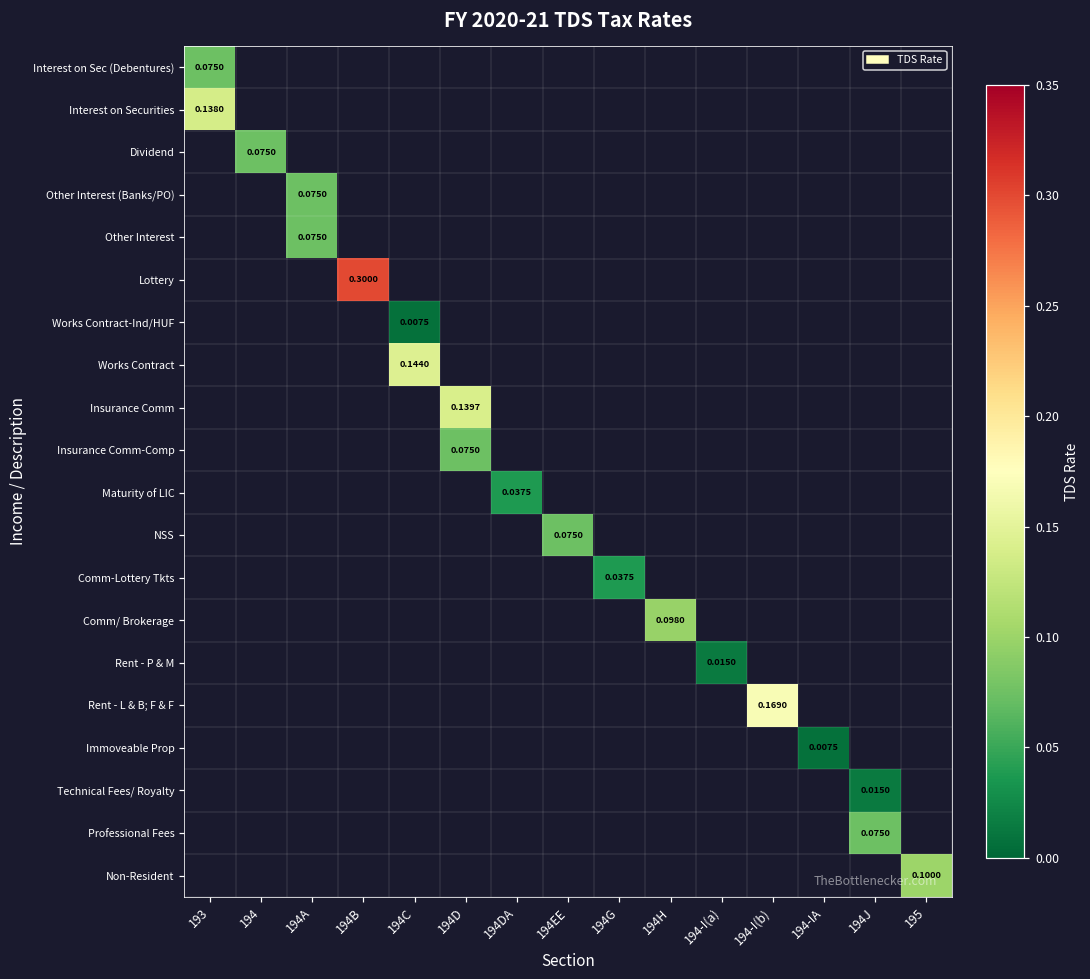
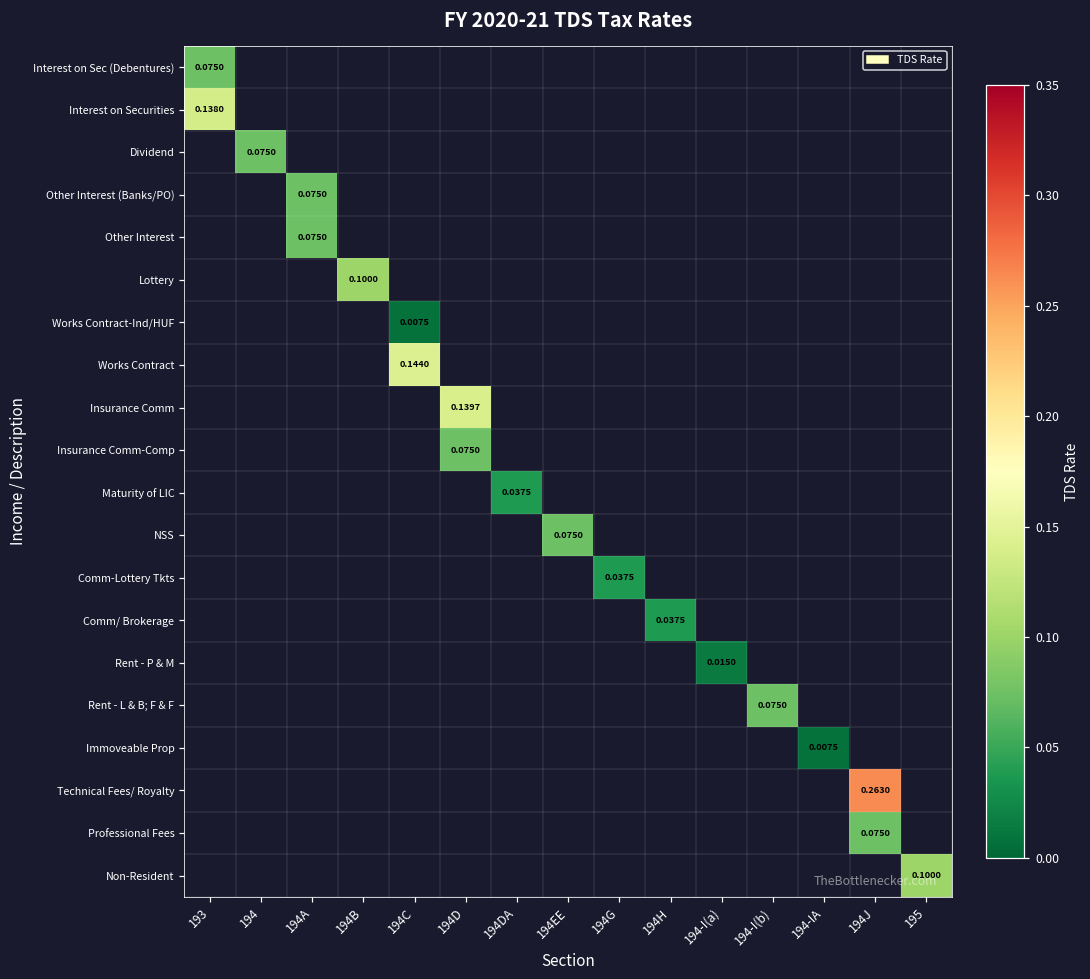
  {
    "Interest on Sec (Debentures)": {
      "193": 0.0750
    },
    "Interest on Securities": {
      "193": 0.1380
    },
    "Dividend": {
      "194": 0.0750
    },
    "Other Interest (Banks/PO)": {
      "194A": 0.0750
    },
    "Other Interest": {
      "194A": 0.0750
    },
    "Lottery": {
-     "194B": 0.3000
+     "194B": 0.1000
    },
    "Works Contract-Ind/HUF": {
      "194C": 0.0075
    },
    "Works Contract": {
      "194C": 0.1440
    },
    "Insurance Comm": {
      "194D": 0.1397
    },
    "Insurance Comm-Comp": {
      "194D": 0.0750
    },
    "Maturity of LIC": {
      "194DA": 0.0375
    },
    "NSS": {
      "194EE": 0.0750
    },
    "Comm-Lottery Tkts": {
      "194G": 0.0375
    },
    "Comm/ Brokerage": {
-     "194H": 0.0980
+     "194H": 0.0375
    },
    "Rent - P & M": {
      "194-I(a)": 0.0150
    },
    "Rent - L & B; F & F": {
-     "194-I(b)": 0.1690
+     "194-I(b)": 0.0750
    },
    "Immoveable Prop": {
      "194-IA": 0.0075
    },
    "Technical Fees/ Royalty": {
-     "194J": 0.0150
+     "194J": 0.2630
    },
    "Professional Fees": {
      "194J": 0.0750
    }
  }
